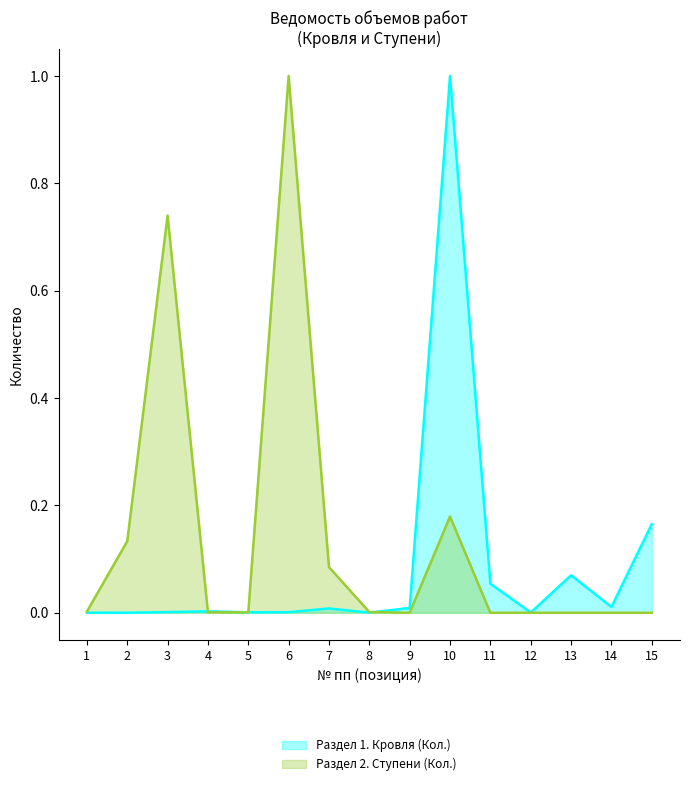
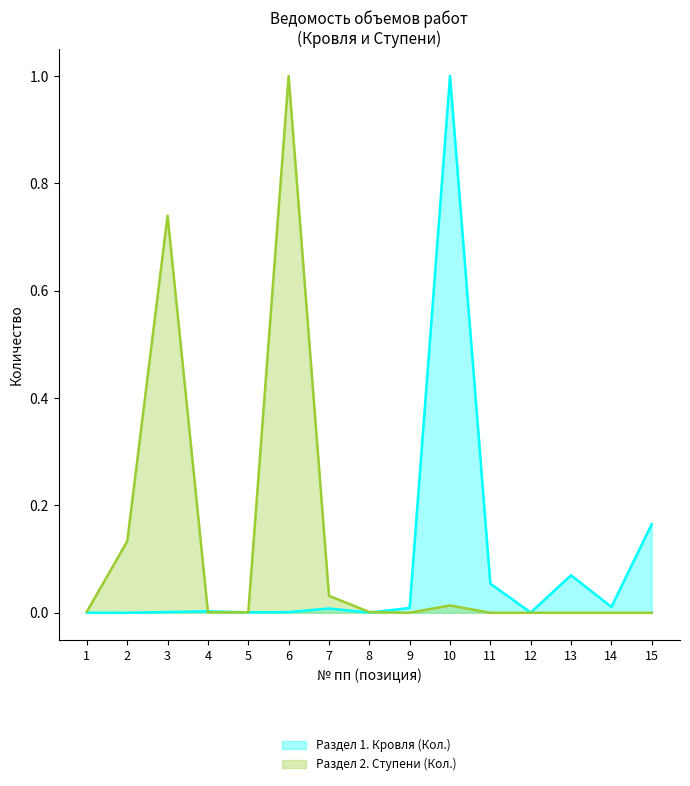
  {
    "Раздел 1. Кровля (Кол.)": {
      "2": 0.00,
      "3": 0.00,
      "6": 0.00,
      "7": 0.01,
      "9": 0.01,
      "10": 1.00,
      "11": 0.05,
      "13": 0.07,
      "14": 0.01,
      "15": 0.17
    },
    "Раздел 2. Ступени (Кол.)": {
      "2": 0.13,
      "3": 0.74,
      "6": 1.00,
-     "7": 0.09,
+     "7": 0.03,
      "9": 0.00,
-     "10": 0.18,
+     "10": 0.01,
      "11": 0.00,
      "13": 0.00,
      "14": 0.00,
      "15": 0.00
    }
  }
